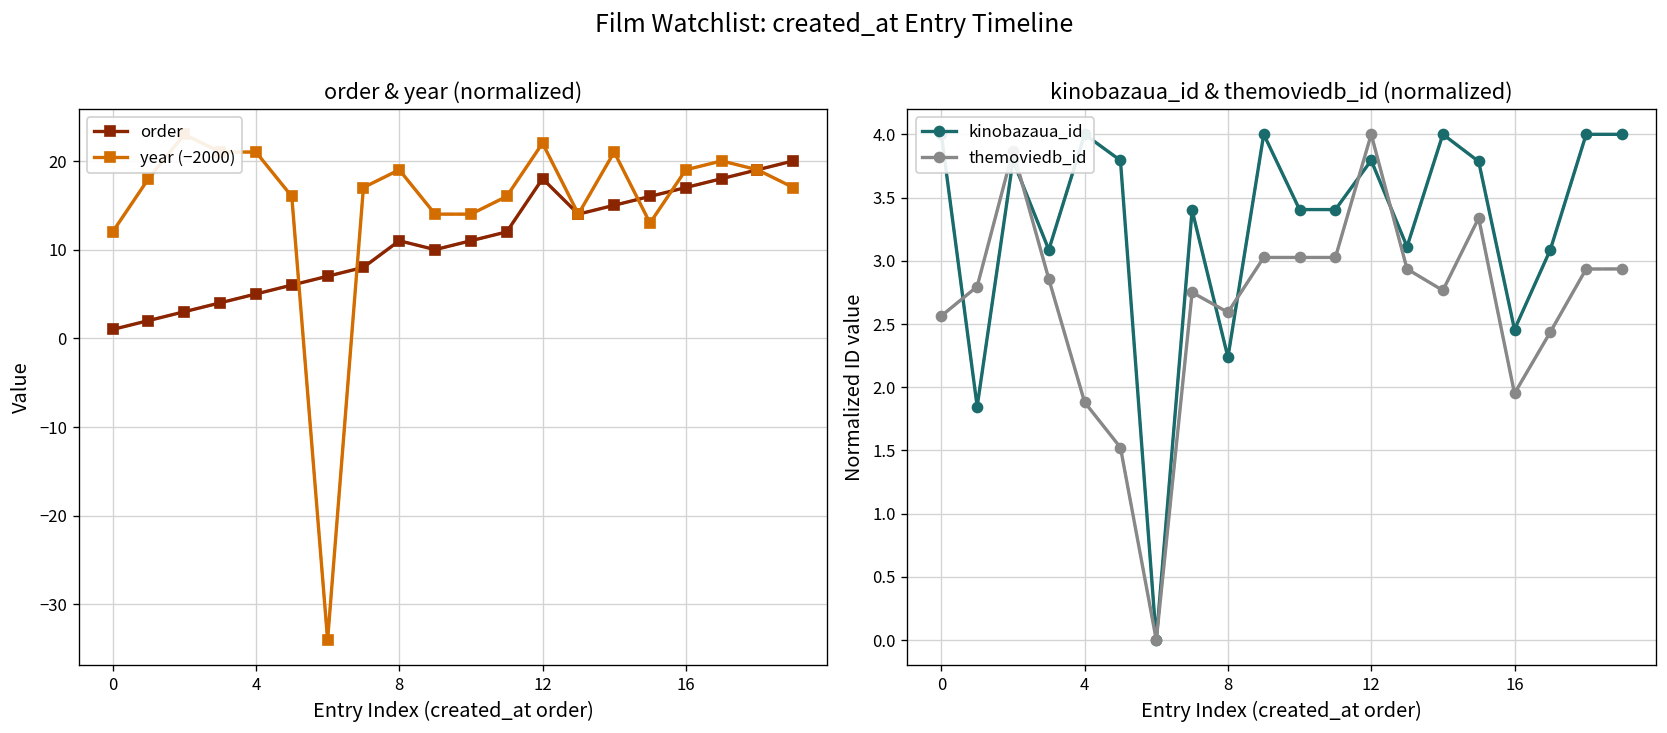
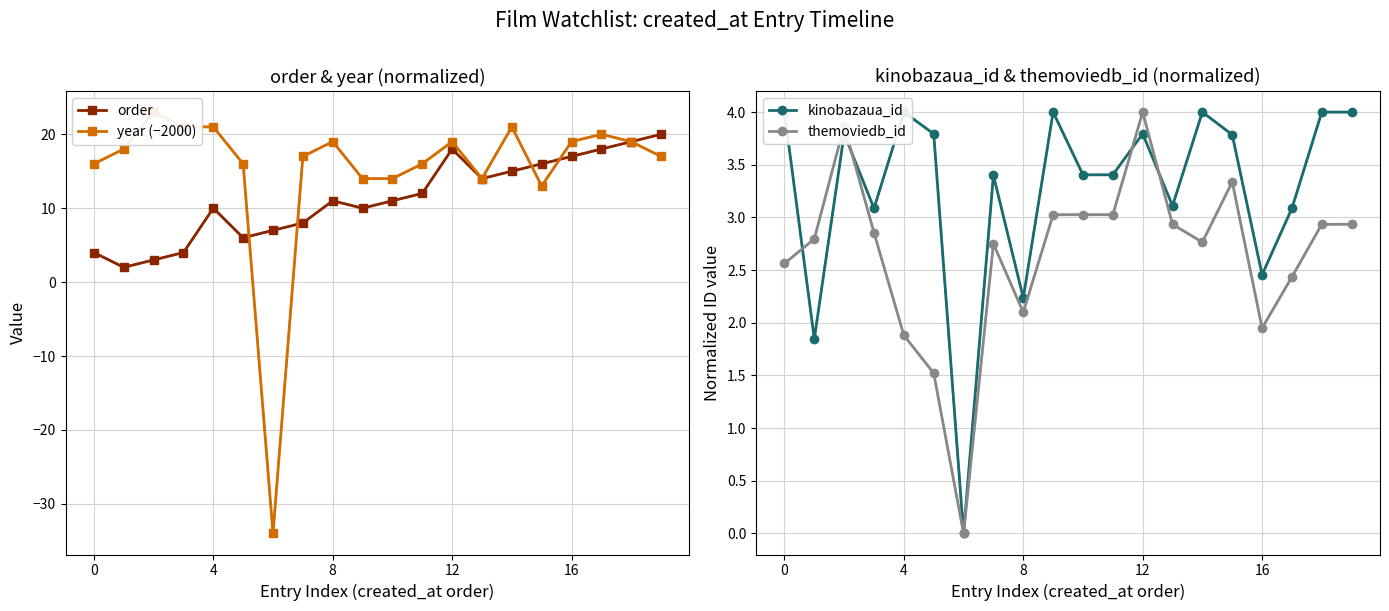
  {
    "order & year (normalized)": {
      "order": {
-       "0": 1,
-       "4": 5,
+       "0": 4,
+       "4": 10,
        "8": 11,
        "12": 18,
        "16": 17
      },
      "year (−2000)": {
-       "0": 12,
+       "0": 16,
        "4": 21,
        "8": 19,
-       "12": 22,
+       "12": 19,
        "16": 19
      }
    },
    "kinobazaua_id & themoviedb_id (normalized)": {
      "kinobazaua_id": {
        "8": 2.24,
        "12": 3.79,
        "16": 2.46
      },
      "themoviedb_id": {
        "0": 2.56,
        "4": 1.88,
-       "8": 2.59,
+       "8": 2.10,
        "12": 4.00,
        "16": 1.95
      }
    }
  }
